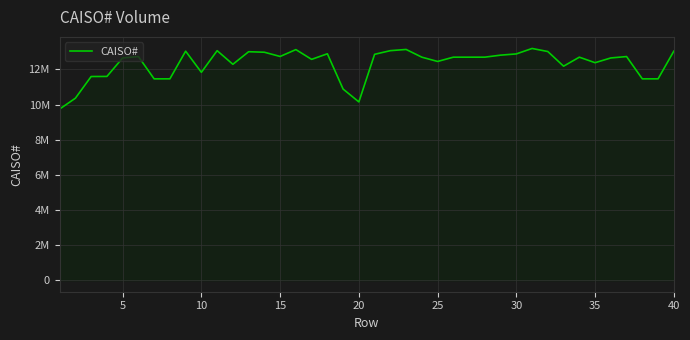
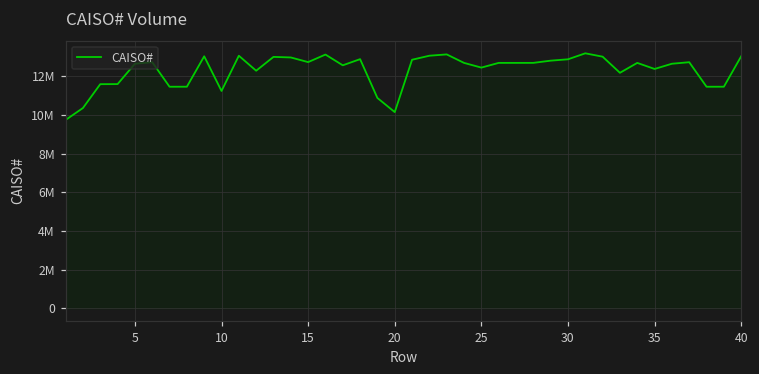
  {
-   "10": 11800000,
+   "10": 11200000,
    "15": 12700000,
    "20": 10100000,
    "25": 12500000,
    "30": 12900000,
    "35": 12400000,
    "40": 13000000
  }
